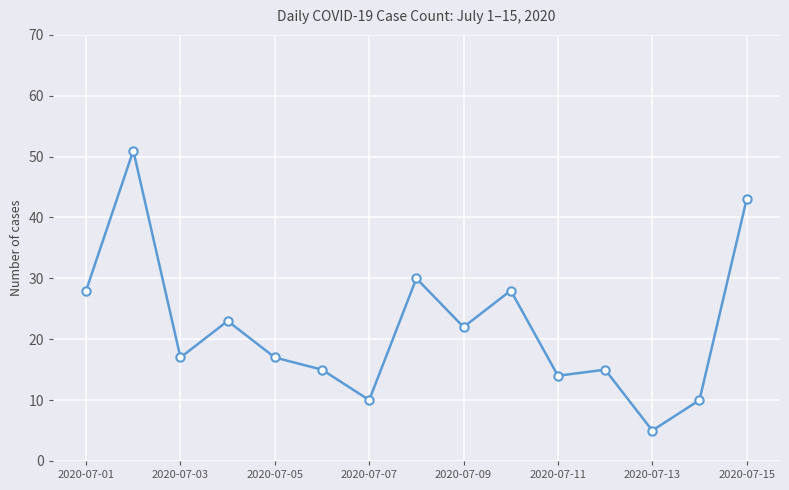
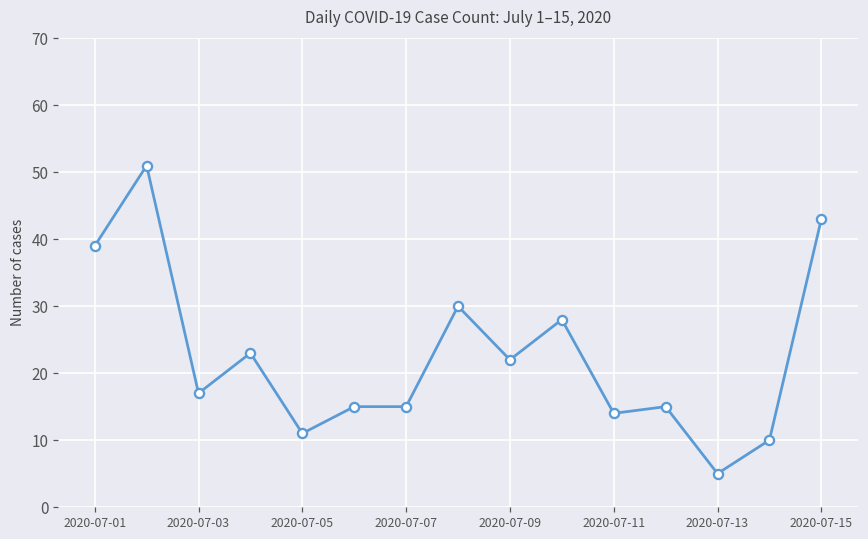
  {
-   "2020-07-01": 28,
+   "2020-07-01": 39,
    "2020-07-03": 17,
-   "2020-07-05": 17,
-   "2020-07-07": 10,
+   "2020-07-05": 11,
+   "2020-07-07": 15,
    "2020-07-09": 22,
    "2020-07-11": 14,
    "2020-07-13": 5,
    "2020-07-15": 43
  }
